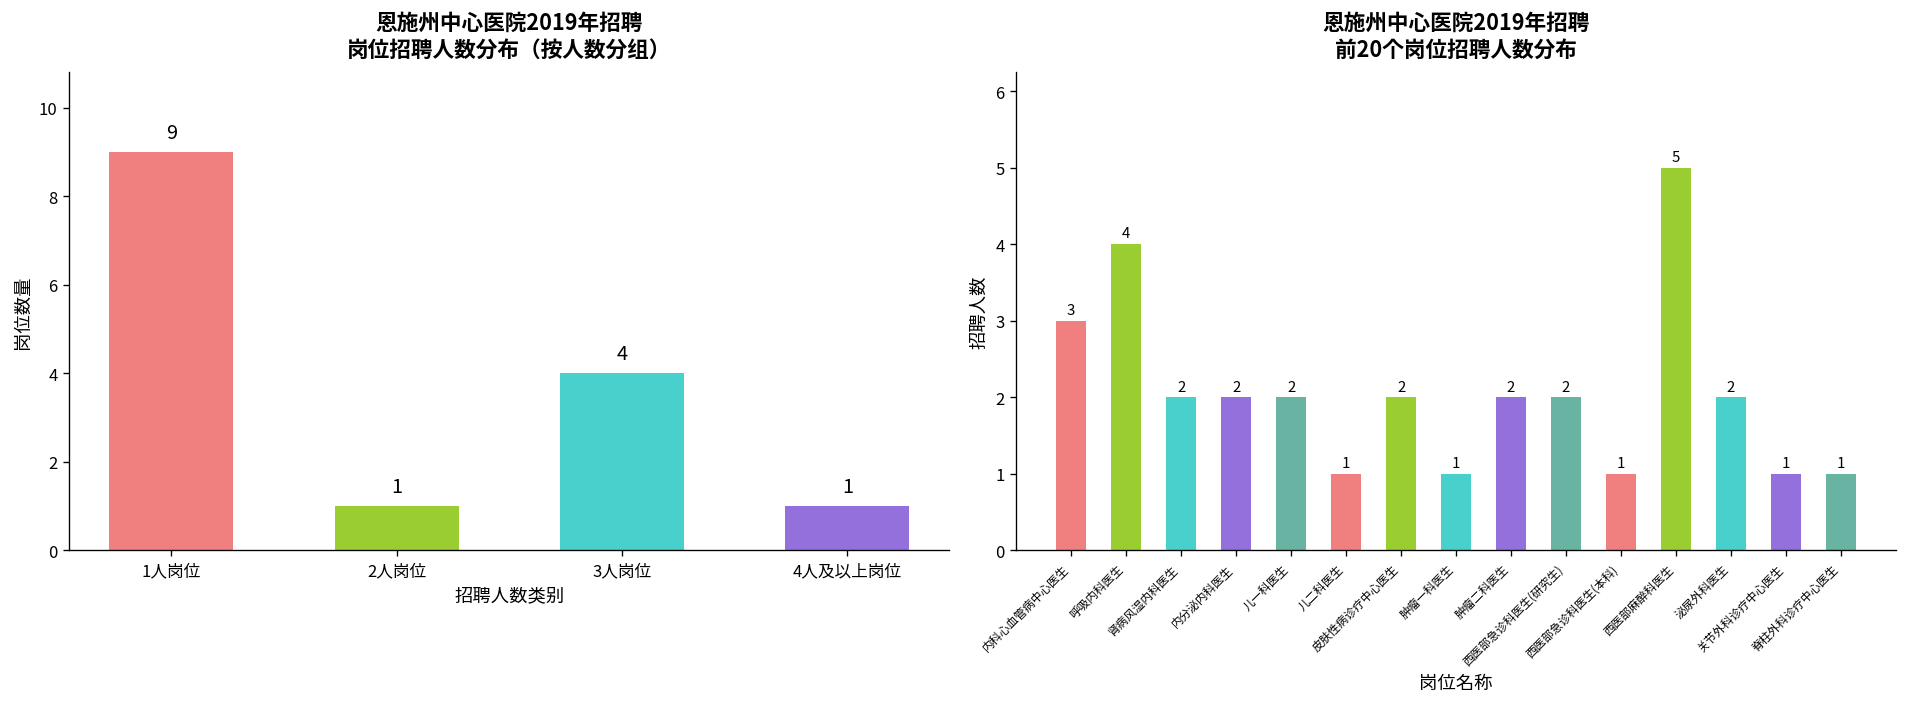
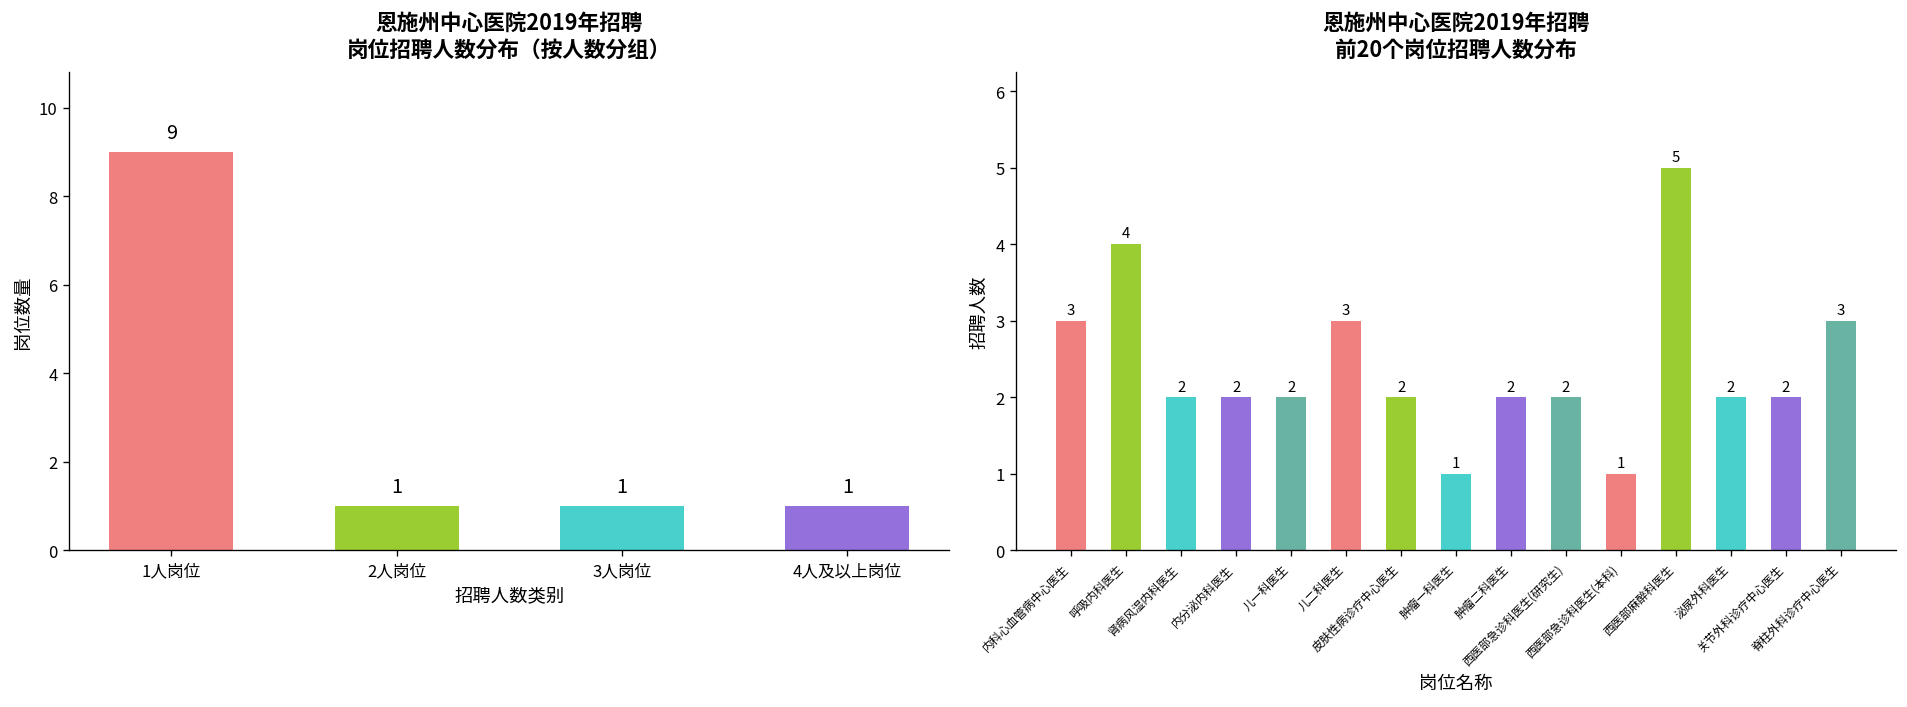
  {
    "恩施州中心医院2019年招聘 岗位招聘人数分布（按人数分组）": {
      "1人岗位": 9,
      "2人岗位": 1,
-     "3人岗位": 4,
+     "3人岗位": 1,
      "4人及以上岗位": 1
    },
    "恩施州中心医院2019年招聘 前20个岗位招聘人数分布": {
      "内科心血管病中心医生": 3,
      "呼吸内科医生": 4,
      "肾病风湿内科医生": 2,
      "内分泌内科医生": 2,
      "儿一科医生": 2,
-     "儿二科医生": 1,
+     "儿二科医生": 3,
      "皮肤性病诊疗中心医生": 2,
      "肿瘤一科医生": 1,
      "肿瘤二科医生": 2,
      "西医部急诊科医生(研究生)": 2,
      "西医部急诊科医生(本科)": 1,
      "西医部麻醉科医生": 5,
      "泌尿外科医生": 2,
-     "关节外科诊疗中心医生": 1,
-     "脊柱外科诊疗中心医生": 1
+     "关节外科诊疗中心医生": 2,
+     "脊柱外科诊疗中心医生": 3
    }
  }
